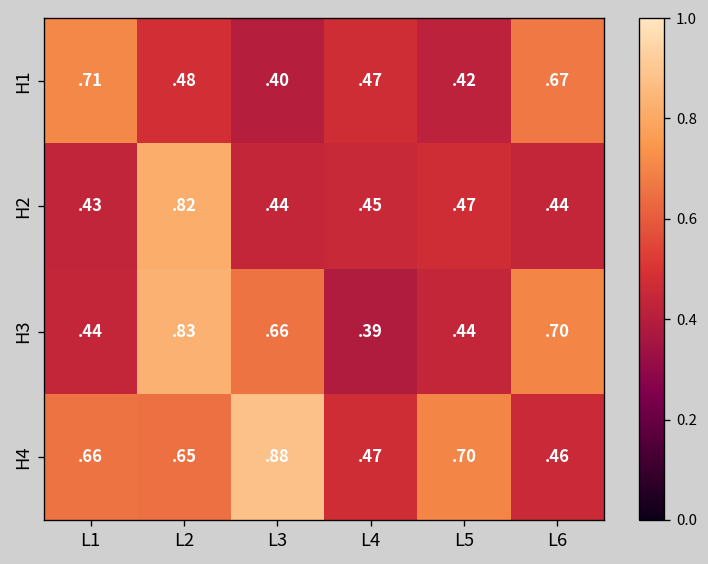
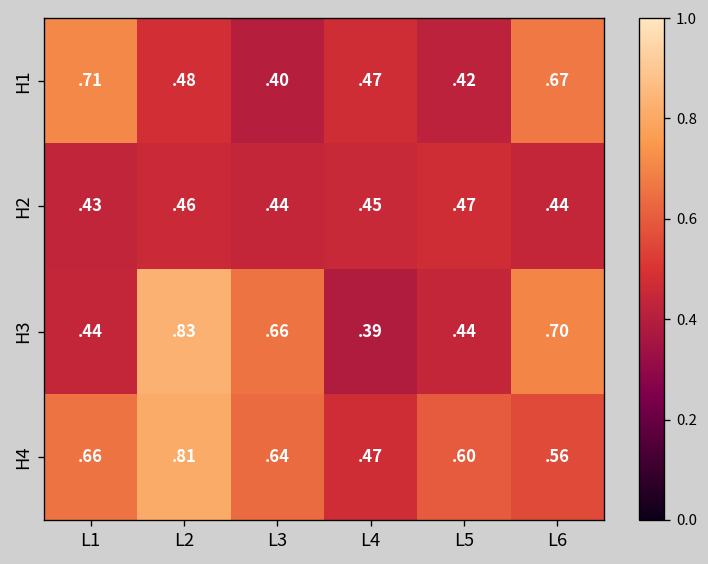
  {
    "H1": {
      "L1": 71,
      "L2": 48,
      "L3": 40,
      "L4": 47,
      "L5": 42,
      "L6": 67
    },
    "H2": {
      "L1": 43,
-     "L2": 82,
+     "L2": 46,
      "L3": 44,
      "L4": 45,
      "L5": 47,
      "L6": 44
    },
    "H3": {
      "L1": 44,
      "L2": 83,
      "L3": 66,
      "L4": 39,
      "L5": 44,
      "L6": 70
    },
    "H4": {
      "L1": 66,
-     "L2": 65,
-     "L3": 88,
+     "L2": 81,
+     "L3": 64,
      "L4": 47,
-     "L5": 70,
-     "L6": 46
+     "L5": 60,
+     "L6": 56
    }
  }
